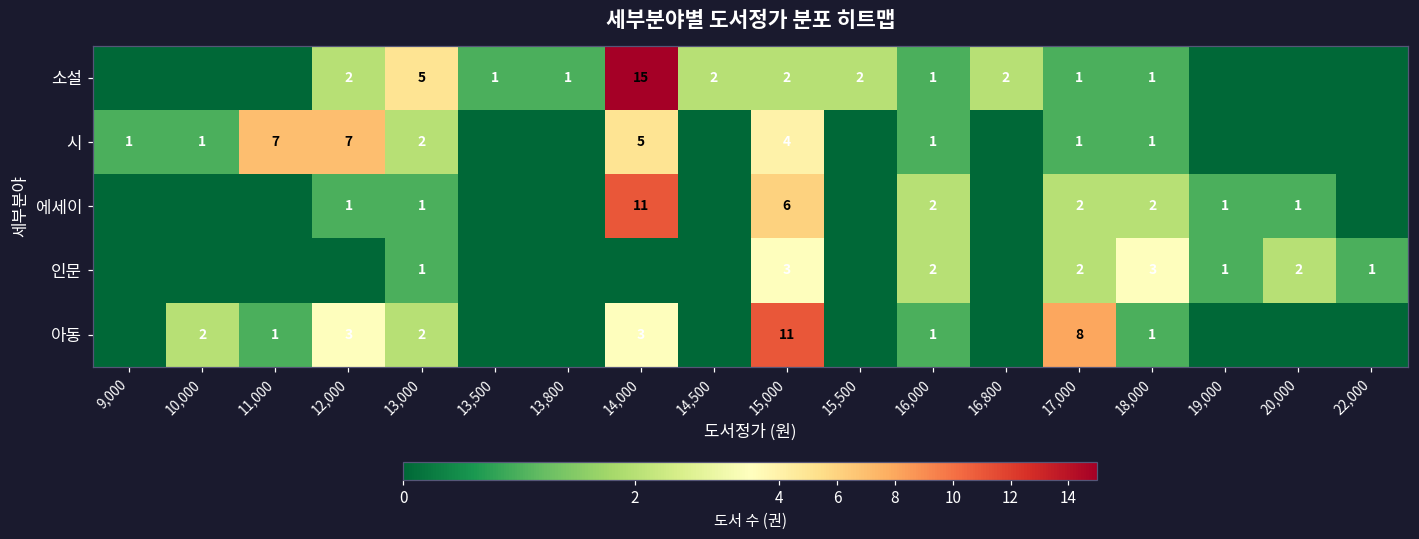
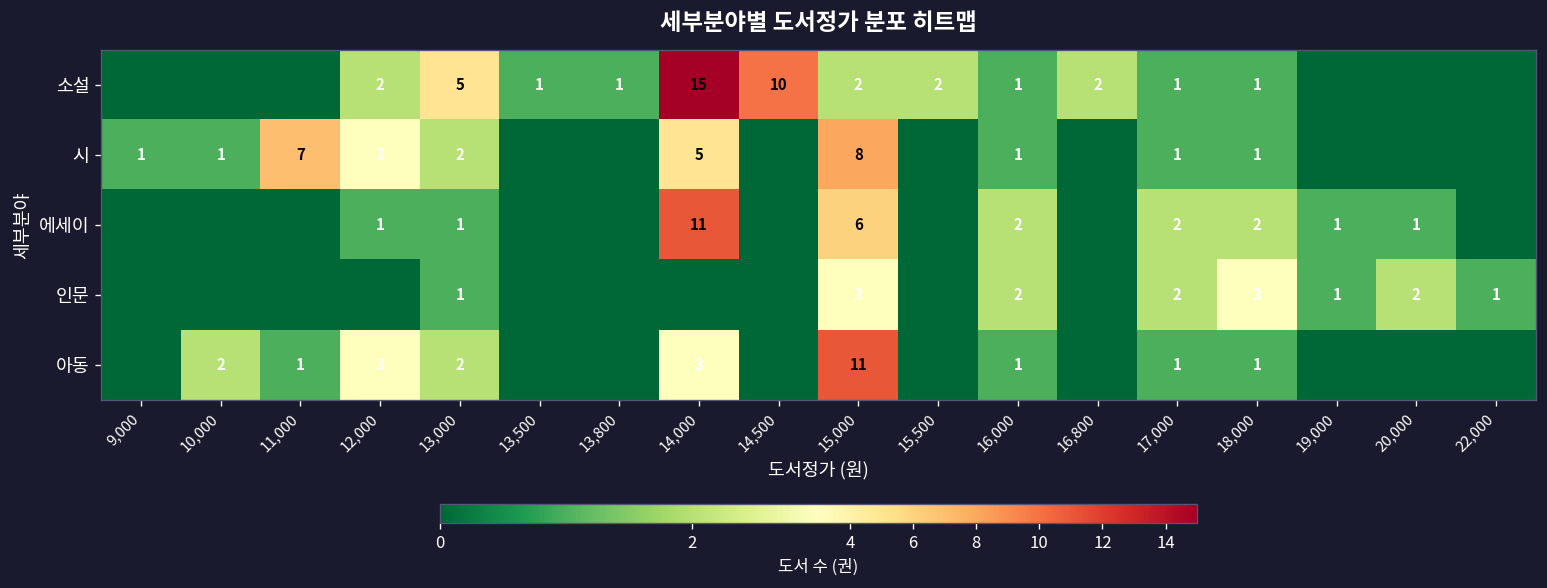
  {
    "소설": {
      "12,000": 2,
      "13,000": 5,
      "13,500": 1,
      "13,800": 1,
      "14,000": 15,
-     "14,500": 2,
+     "14,500": 10,
      "15,000": 2,
      "15,500": 2,
      "16,000": 1,
      "16,800": 2,
      "17,000": 1,
      "18,000": 1
    },
    "시": {
      "9,000": 1,
      "10,000": 1,
      "11,000": 7,
-     "12,000": 7,
+     "12,000": 3,
      "13,000": 2,
      "14,000": 5,
-     "15,000": 4,
+     "15,000": 8,
      "16,000": 1,
      "17,000": 1,
      "18,000": 1
    },
    "에세이": {
      "12,000": 1,
      "13,000": 1,
      "14,000": 11,
      "15,000": 6,
      "16,000": 2,
      "17,000": 2,
      "18,000": 2,
      "19,000": 1,
      "20,000": 1
    },
    "인문": {
      "13,000": 1,
      "15,000": 3,
      "16,000": 2,
      "17,000": 2,
      "18,000": 3,
      "19,000": 1,
      "20,000": 2,
      "22,000": 1
    },
    "아동": {
      "10,000": 2,
      "11,000": 1,
      "12,000": 3,
      "13,000": 2,
      "14,000": 3,
      "15,000": 11,
      "16,000": 1,
-     "17,000": 8,
+     "17,000": 1,
      "18,000": 1
    }
  }
